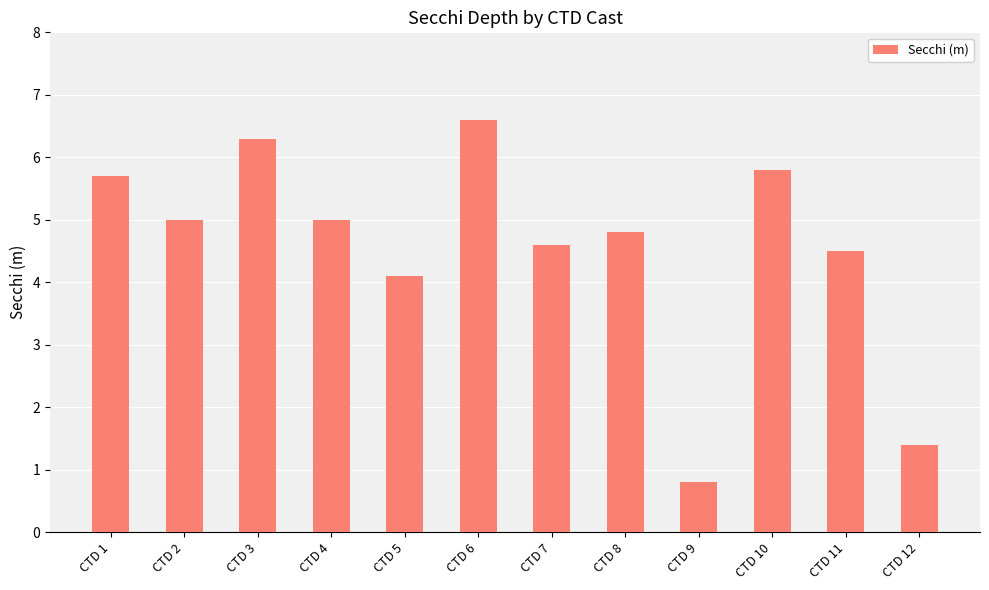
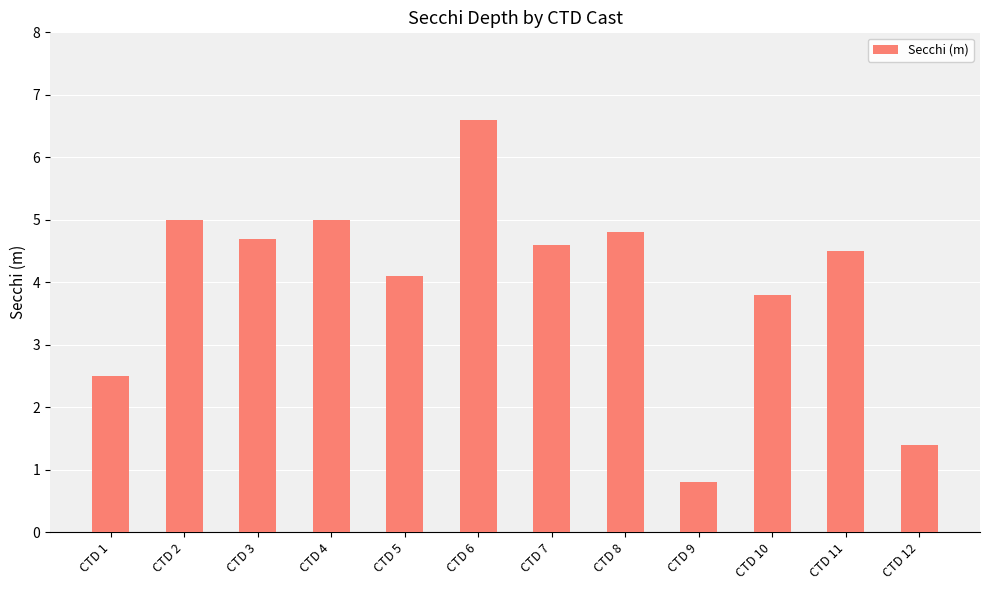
  {
-   "CTD 1": 5.7,
+   "CTD 1": 2.5,
    "CTD 2": 5.0,
-   "CTD 3": 6.3,
+   "CTD 3": 4.7,
    "CTD 4": 5.0,
    "CTD 5": 4.1,
    "CTD 6": 6.6,
    "CTD 7": 4.6,
    "CTD 8": 4.8,
    "CTD 9": 0.8,
-   "CTD 10": 5.8,
+   "CTD 10": 3.8,
    "CTD 11": 4.5,
    "CTD 12": 1.4
  }
